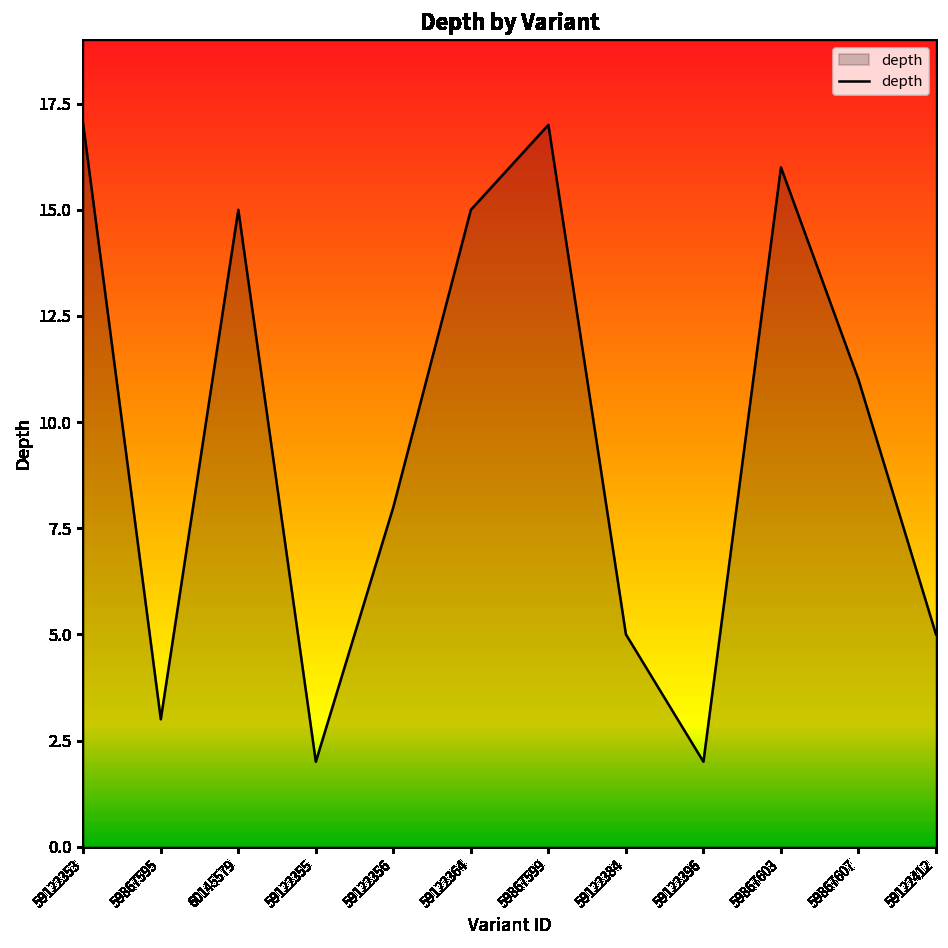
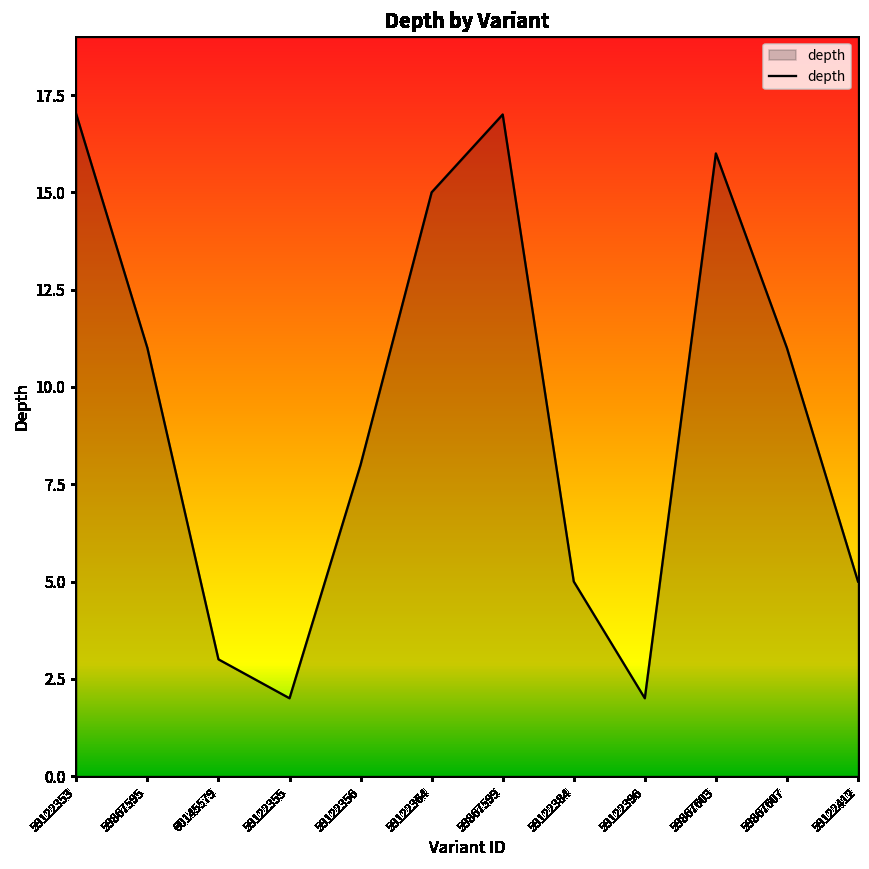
  {
    "59122353": 17,
-   "59867595": 3,
-   "60145579": 15,
+   "59867595": 11,
+   "60145579": 3,
    "59122355": 2,
    "59122356": 8,
    "59122364": 15,
    "59867599": 17,
    "59122384": 5,
    "59122396": 2,
    "59867603": 16,
    "59867607": 11,
    "59122412": 5
  }
